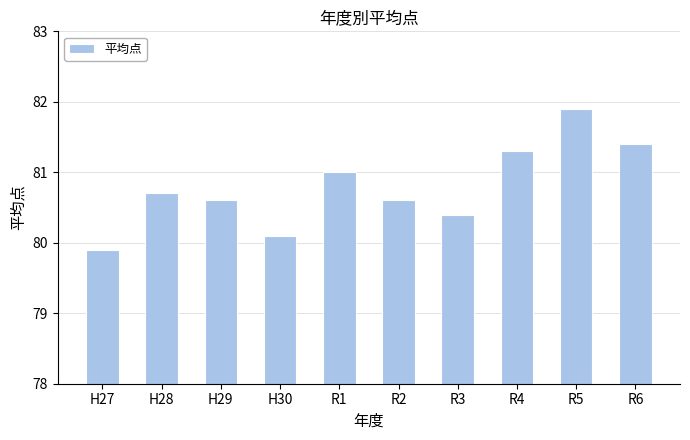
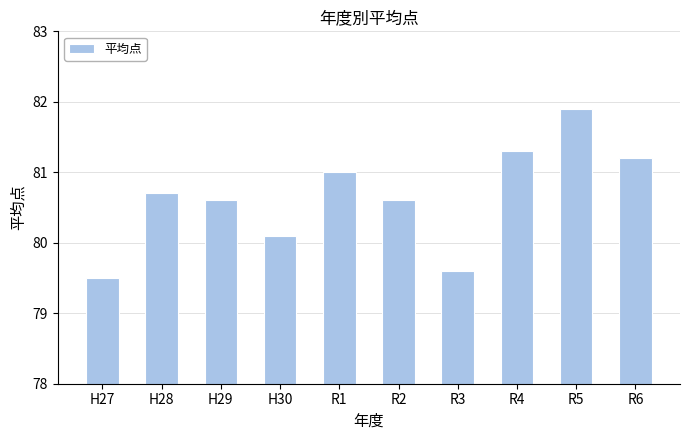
  {
-   "H27": 79.9,
+   "H27": 79.5,
    "H28": 80.7,
    "H29": 80.6,
    "H30": 80.1,
    "R1": 81.0,
    "R2": 80.6,
-   "R3": 80.4,
+   "R3": 79.6,
    "R4": 81.3,
    "R5": 81.9,
-   "R6": 81.4
+   "R6": 81.2
  }
